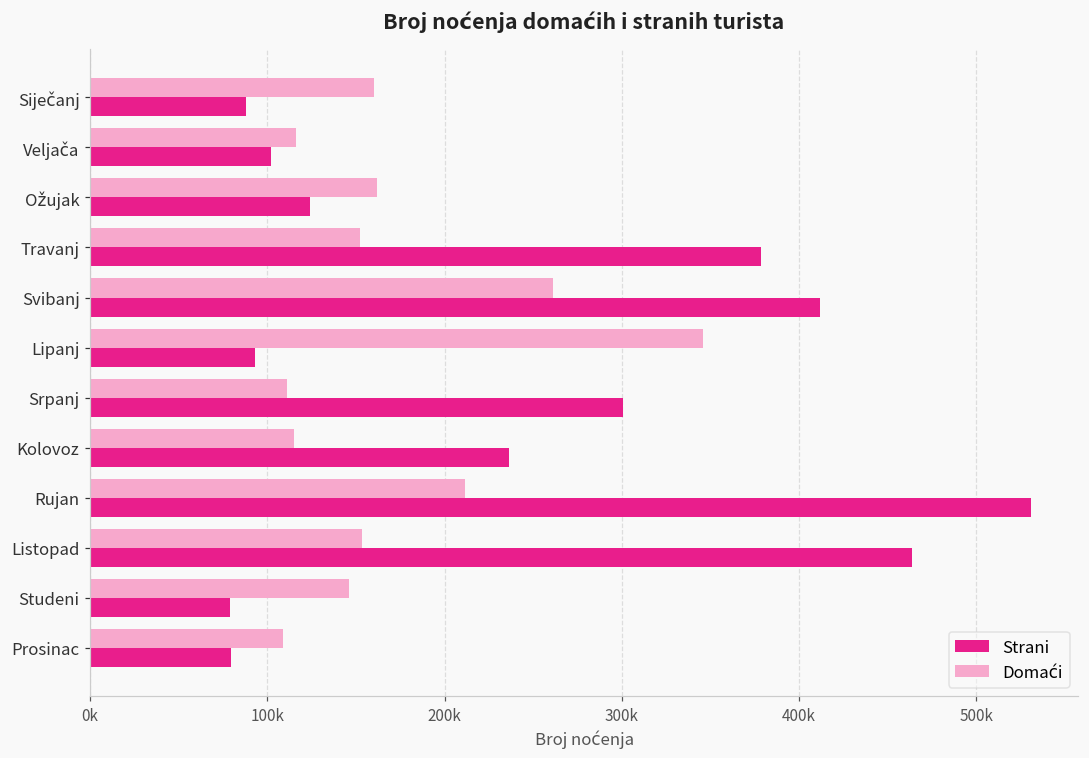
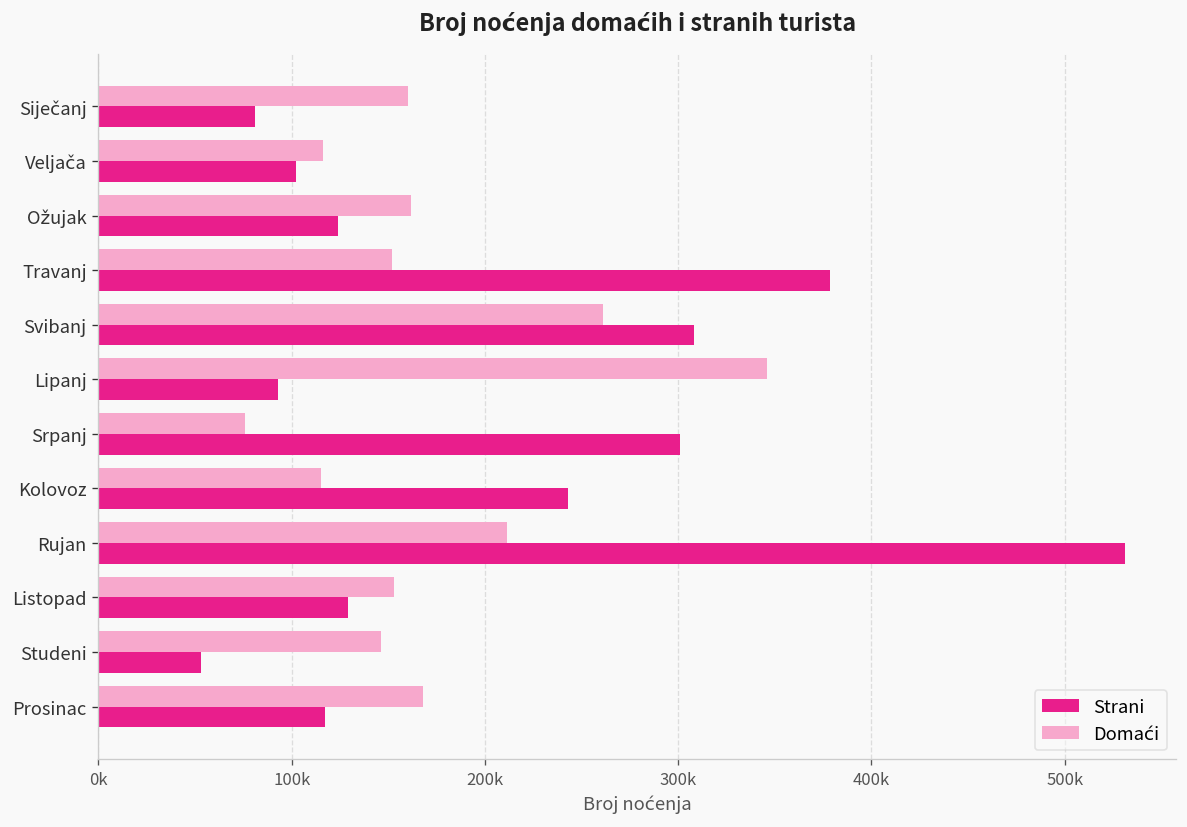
  {
    "Strani": {
-     "Siječanj": 88000,
+     "Siječanj": 81000,
      "Veljača": 102000,
      "Ožujak": 124000,
      "Travanj": 379000,
-     "Svibanj": 412000,
+     "Svibanj": 308000,
      "Lipanj": 93000,
      "Srpanj": 301000,
-     "Kolovoz": 236000,
+     "Kolovoz": 243000,
      "Rujan": 531000,
-     "Listopad": 464000,
-     "Studeni": 79000,
-     "Prosinac": 79000
+     "Listopad": 129000,
+     "Studeni": 53000,
+     "Prosinac": 117000
    },
    "Domaći": {
      "Siječanj": 160000,
      "Veljača": 116000,
      "Ožujak": 162000,
      "Travanj": 152000,
      "Svibanj": 261000,
      "Lipanj": 346000,
-     "Srpanj": 111000,
+     "Srpanj": 76000,
      "Kolovoz": 115000,
      "Rujan": 212000,
      "Listopad": 153000,
      "Studeni": 146000,
-     "Prosinac": 109000
+     "Prosinac": 168000
    }
  }
